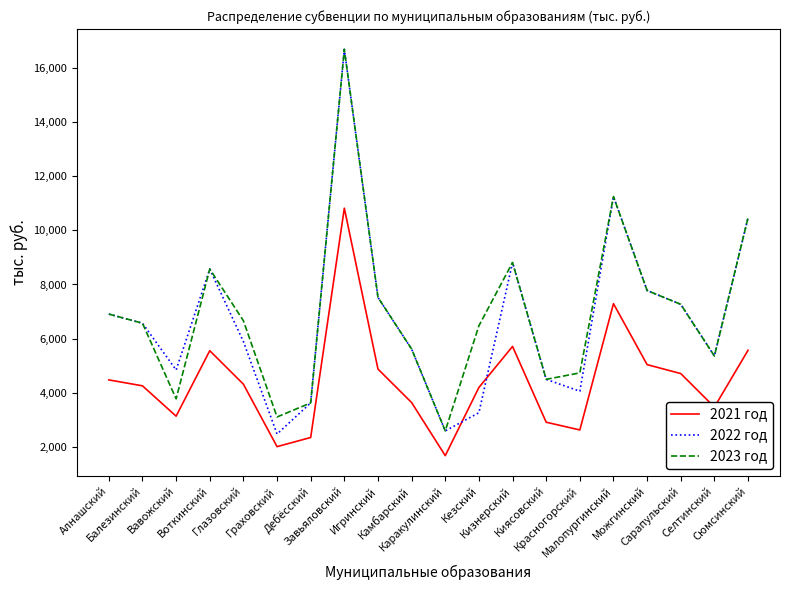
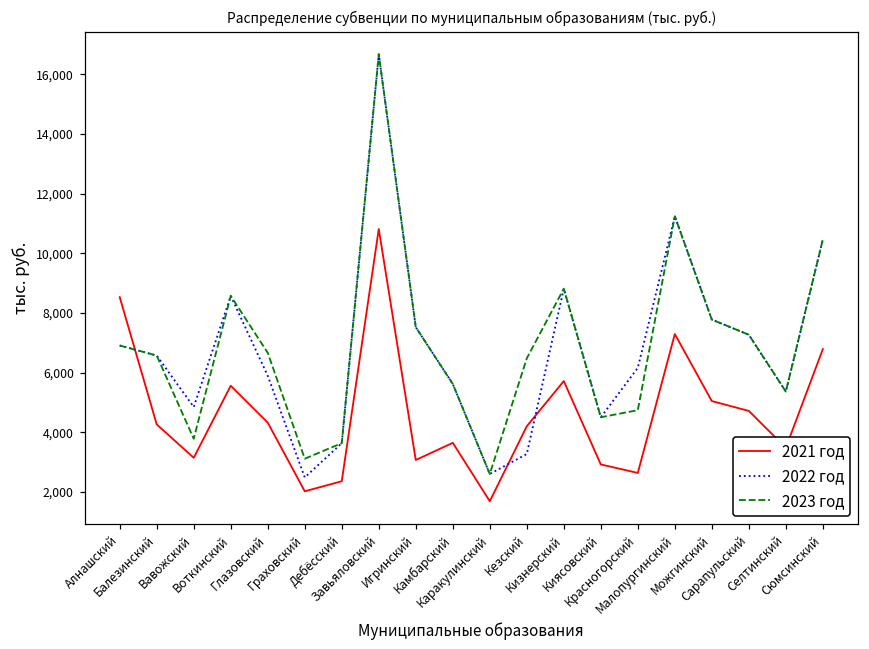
  {
    "2021 год": {
-     "Алнашский": "4,500",
+     "Алнашский": "8,500",
      "Балезинский": "4,300",
      "Вавожский": "3,100",
      "Воткинский": "5,600",
      "Глазовский": "4,300",
      "Граховский": "2,000",
      "Дебёсский": "2,400",
      "Завьяловский": "10,800",
-     "Игринский": "4,900",
+     "Игринский": "3,100",
      "Камбарский": "3,600",
      "Каракулинский": "1,700",
      "Кезский": "4,200",
      "Кизнерский": "5,700",
      "Киясовский": "2,900",
      "Красногорский": "2,600",
      "Малопургинский": "7,300",
      "Можгинский": "5,000",
      "Сарапульский": "4,700",
-     "Сюмсинский": "5,600"
+     "Сюмсинский": "6,800"
    },
    "2022 год": {
      "Вавожский": "4,800",
      "Глазовский": "5,900",
      "Граховский": "2,500",
      "Кезский": "3,300",
-     "Красногорский": "4,100"
+     "Красногорский": "6,200"
    },
    "2023 год": {
      "Вавожский": "3,800",
      "Глазовский": "6,700",
      "Граховский": "3,100",
      "Кезский": "6,500",
      "Красногорский": "4,700"
    }
  }
